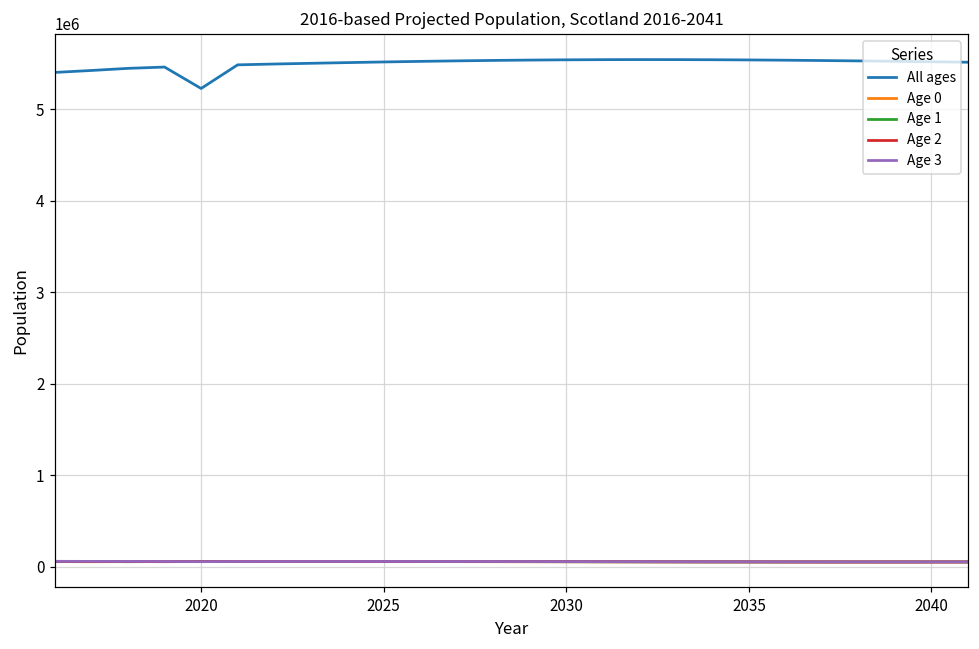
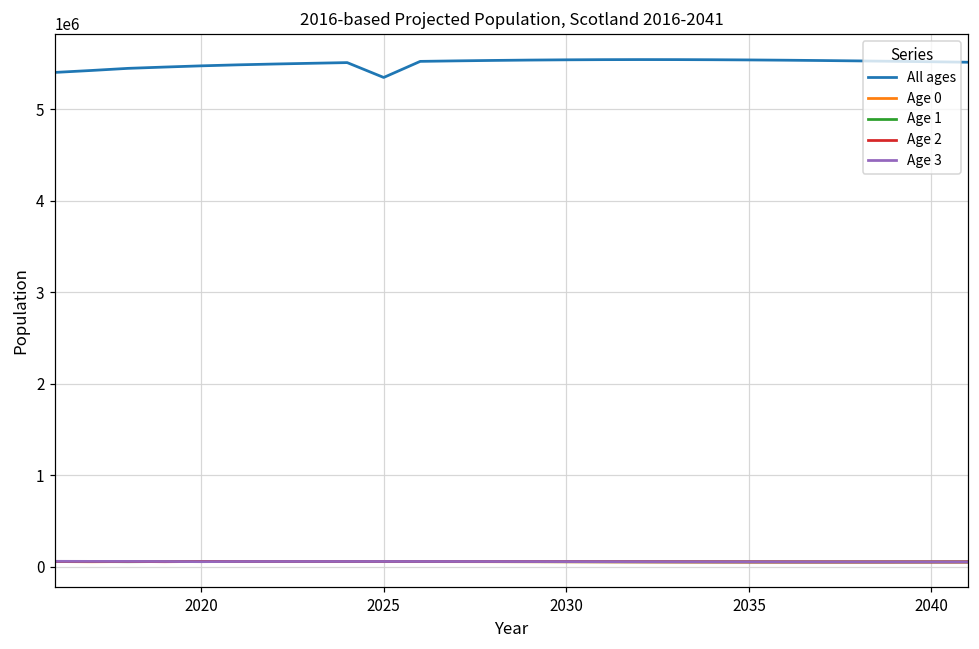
  {
    "All ages": {
-     "2020": 5200000,
-     "2025": 5500000,
+     "2020": 5500000,
+     "2025": 5300000,
      "2030": 5500000,
      "2035": 5500000
    }
  }
